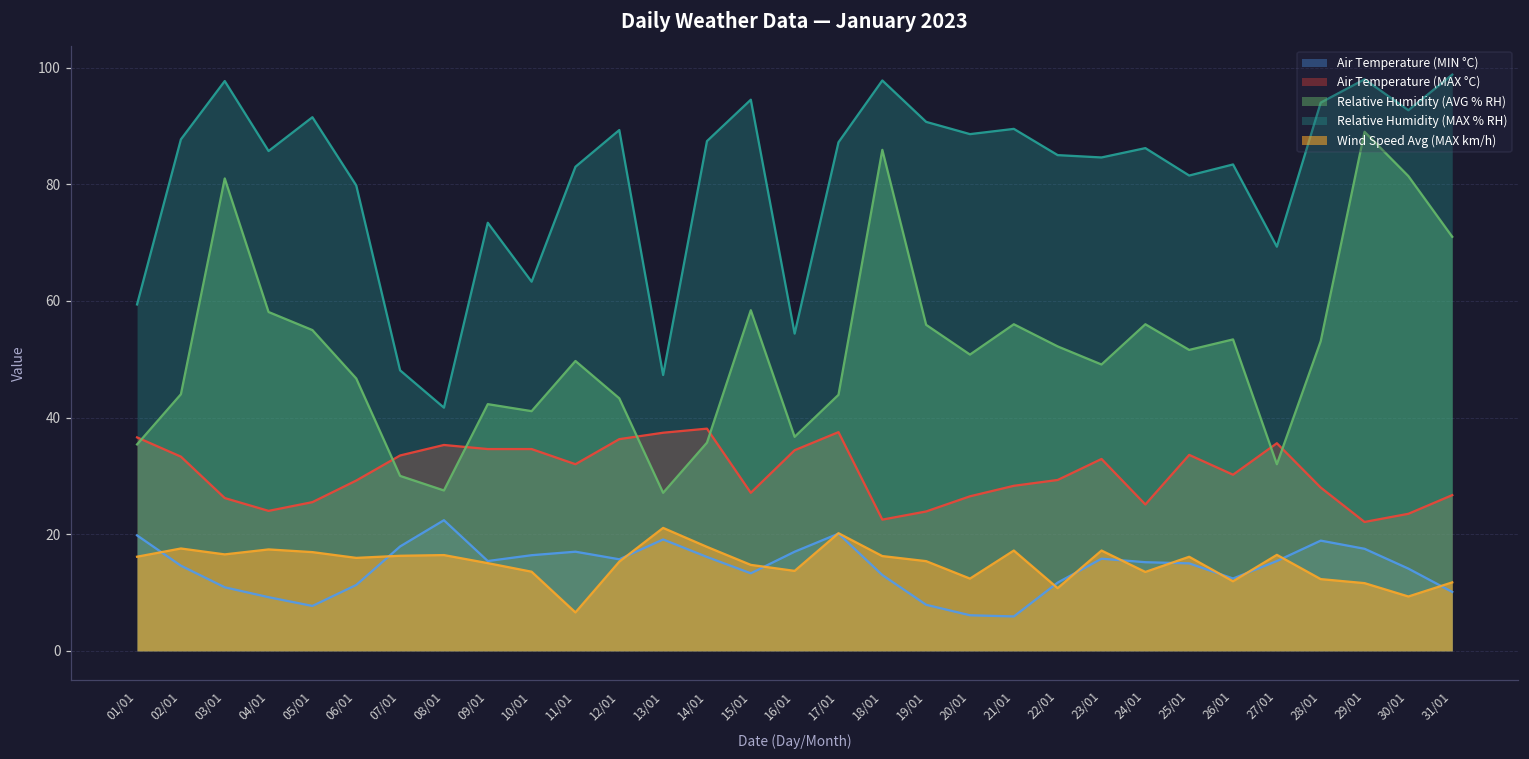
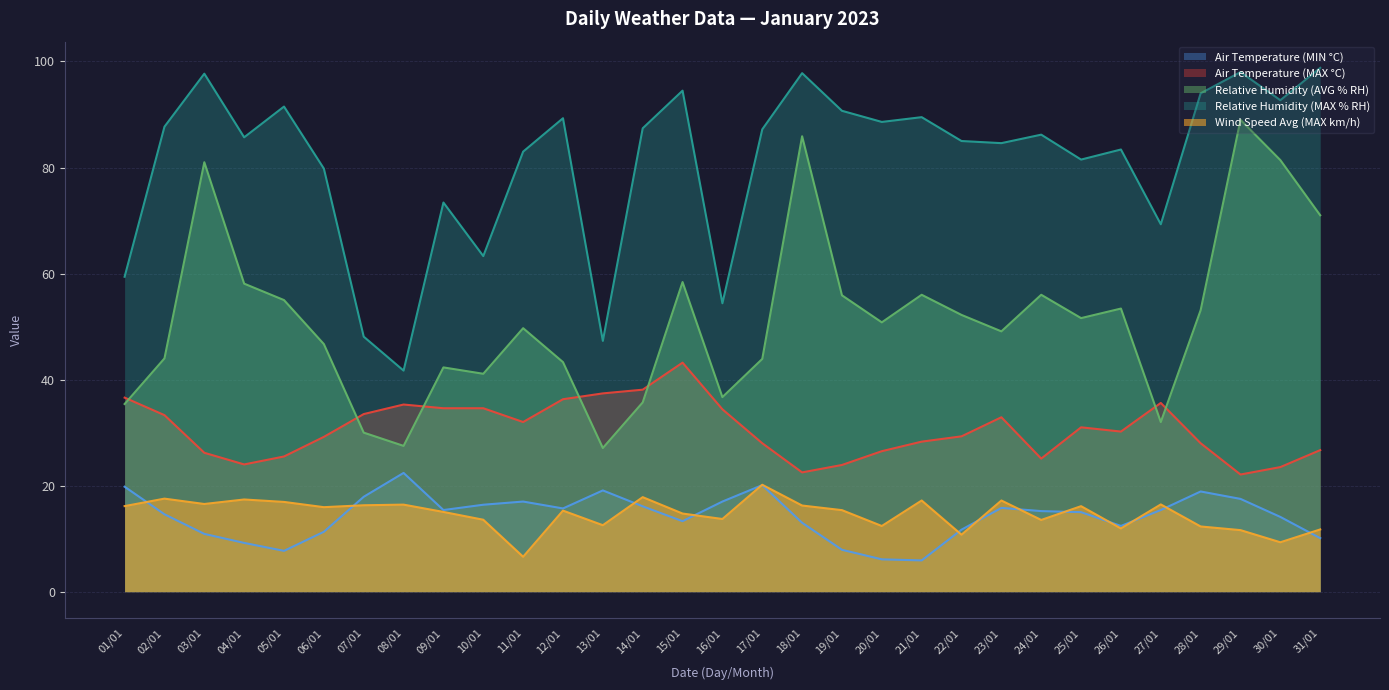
  {
    "Air Temperature (MAX °C)": {
      "01/01": 37,
      "02/01": 33,
      "03/01": 26,
      "04/01": 24,
      "05/01": 26,
      "06/01": 29,
      "07/01": 34,
      "08/01": 35,
      "09/01": 35,
      "10/01": 35,
      "11/01": 32,
      "12/01": 36,
      "13/01": 37,
      "14/01": 38,
-     "15/01": 27,
+     "15/01": 43,
      "16/01": 34,
-     "17/01": 38,
+     "17/01": 28,
      "18/01": 23,
      "19/01": 24,
      "20/01": 27,
      "21/01": 28,
      "22/01": 29,
      "23/01": 33,
      "24/01": 25,
-     "25/01": 34,
+     "25/01": 31,
      "26/01": 30,
      "27/01": 36,
      "28/01": 28,
      "29/01": 22,
      "30/01": 24,
      "31/01": 27
    },
    "Relative Humidity (AVG % RH)": {
      "01/01": 35,
      "02/01": 44,
      "03/01": 81,
      "04/01": 58,
      "05/01": 55,
      "06/01": 47,
      "07/01": 30,
      "08/01": 28,
      "09/01": 42,
      "10/01": 41,
      "11/01": 50,
      "12/01": 43,
      "13/01": 27,
      "14/01": 36,
      "15/01": 58,
      "16/01": 37,
      "17/01": 44,
      "18/01": 86,
      "19/01": 56,
      "20/01": 51,
      "21/01": 56,
      "22/01": 52,
      "23/01": 49,
      "24/01": 56,
      "25/01": 52,
      "26/01": 53,
      "27/01": 32,
      "28/01": 53,
      "30/01": 81,
      "31/01": 71
    },
    "Wind Speed Avg (MAX km/h)": {
      "01/01": 16,
      "02/01": 18,
      "03/01": 17,
      "04/01": 17,
      "05/01": 17,
      "06/01": 16,
      "07/01": 16,
      "08/01": 16,
      "10/01": 14,
      "11/01": 7,
-     "13/01": 21,
+     "13/01": 13,
      "14/01": 18,
      "15/01": 15,
      "16/01": 14,
      "18/01": 16,
      "19/01": 15,
      "20/01": 12,
      "21/01": 17,
      "22/01": 11,
      "23/01": 17,
      "24/01": 14,
      "25/01": 16,
      "27/01": 16,
      "28/01": 12,
      "29/01": 12,
      "30/01": 9,
      "31/01": 12
    }
  }
